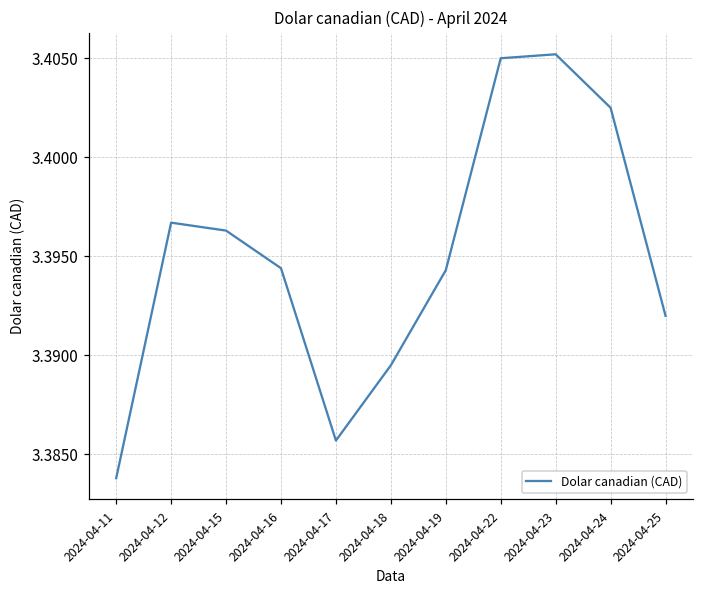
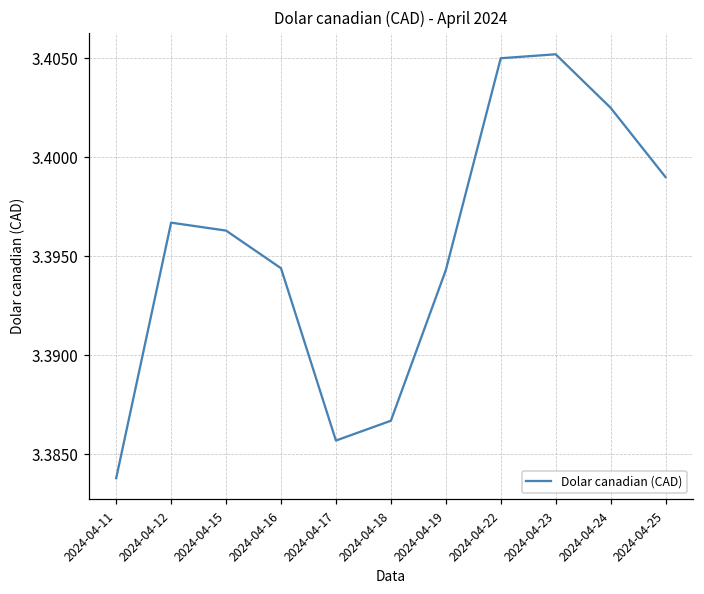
  {
    "2024-04-11": 3.3838,
    "2024-04-12": 3.3967,
    "2024-04-15": 3.3963,
    "2024-04-16": 3.3944,
    "2024-04-17": 3.3857,
-   "2024-04-18": 3.3895,
+   "2024-04-18": 3.3867,
    "2024-04-19": 3.3943,
    "2024-04-22": 3.4050,
    "2024-04-23": 3.4052,
    "2024-04-24": 3.4025,
-   "2024-04-25": 3.392
+   "2024-04-25": 3.399
  }
